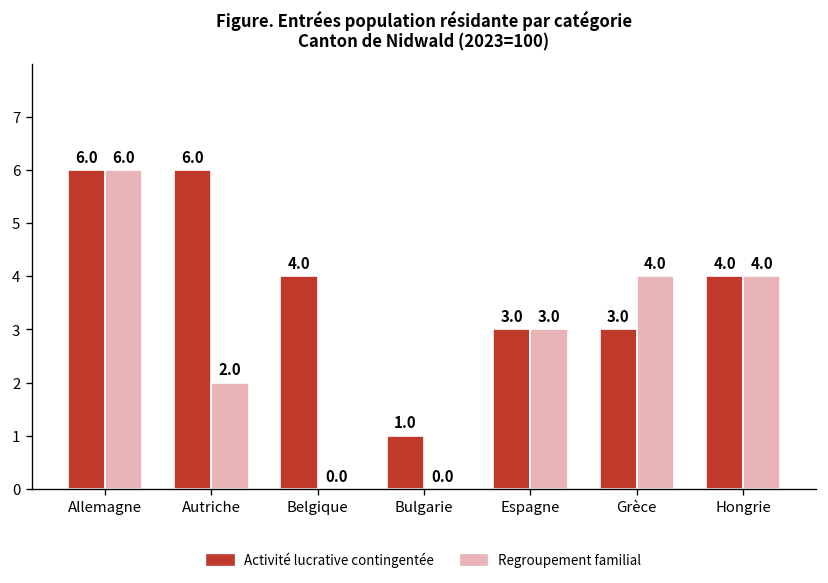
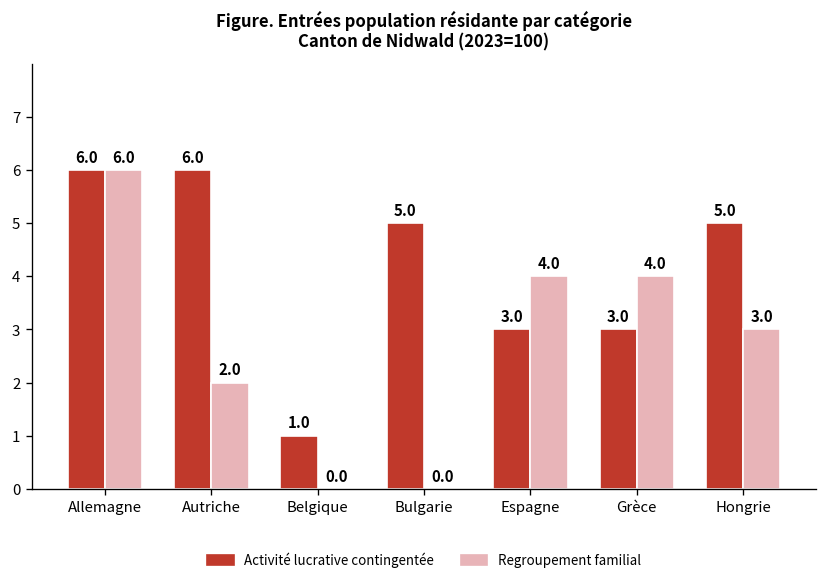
  {
    "Activité lucrative contingentée": {
      "Allemagne": 6.0,
      "Autriche": 6.0,
-     "Belgique": 4.0,
-     "Bulgarie": 1.0,
+     "Belgique": 1.0,
+     "Bulgarie": 5.0,
      "Espagne": 3.0,
      "Grèce": 3.0,
-     "Hongrie": 4.0
+     "Hongrie": 5.0
    },
    "Regroupement familial": {
      "Allemagne": 6.0,
      "Autriche": 2.0,
      "Belgique": 0.0,
      "Bulgarie": 0.0,
-     "Espagne": 3.0,
+     "Espagne": 4.0,
      "Grèce": 4.0,
-     "Hongrie": 4.0
+     "Hongrie": 3.0
    }
  }
